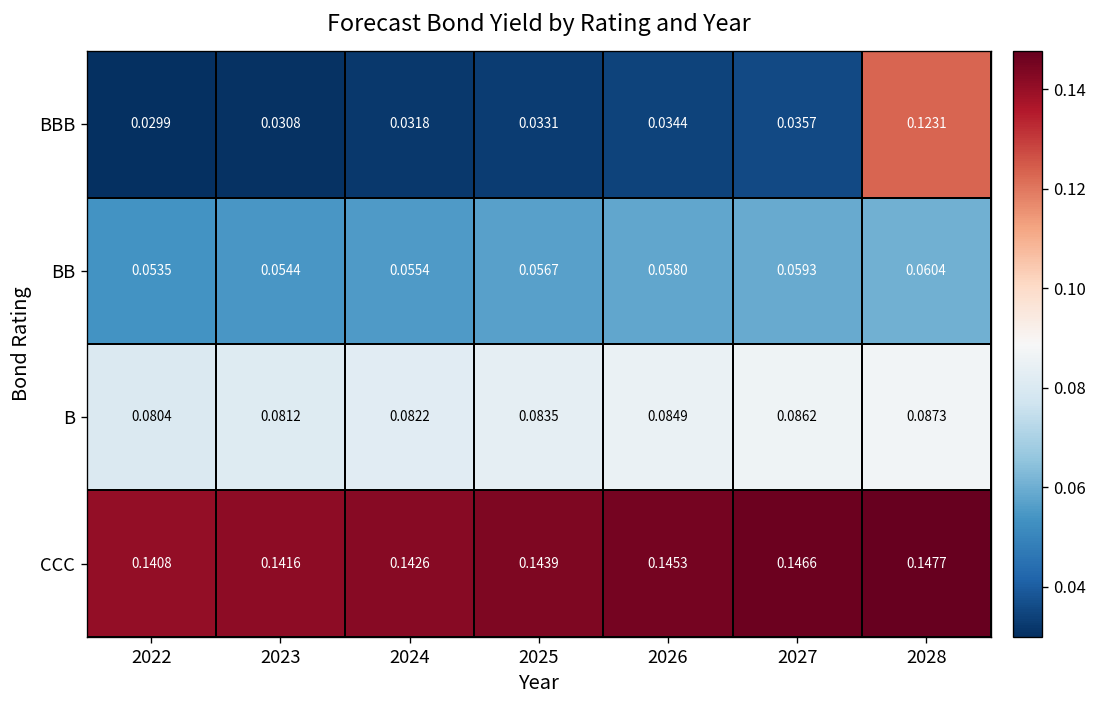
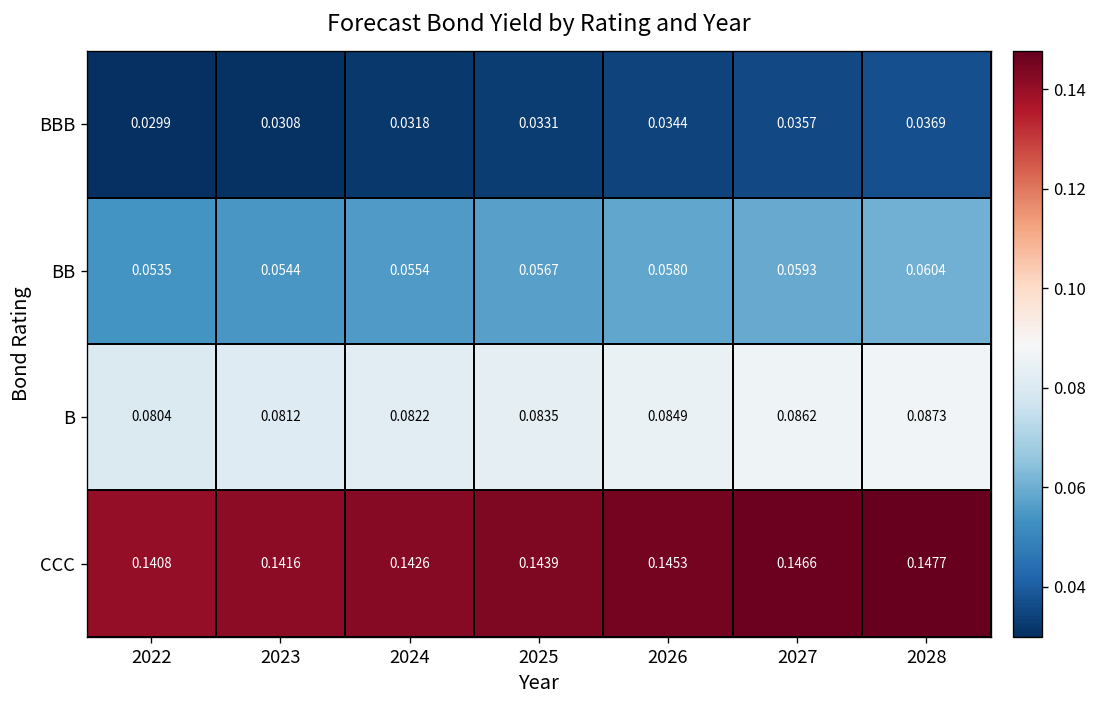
  {
    "BBB": {
      "2022": 0.0299,
      "2023": 0.0308,
      "2024": 0.0318,
      "2025": 0.0331,
      "2026": 0.0344,
      "2027": 0.0357,
-     "2028": 0.1231
+     "2028": 0.0369
    },
    "BB": {
      "2022": 0.0535,
      "2023": 0.0544,
      "2024": 0.0554,
      "2025": 0.0567,
      "2026": 0.0580,
      "2027": 0.0593,
      "2028": 0.0604
    },
    "B": {
      "2022": 0.0804,
      "2023": 0.0812,
      "2024": 0.0822,
      "2025": 0.0835,
      "2026": 0.0849,
      "2027": 0.0862,
      "2028": 0.0873
    },
    "CCC": {
      "2022": 0.1408,
      "2023": 0.1416,
      "2024": 0.1426,
      "2025": 0.1439,
      "2026": 0.1453,
      "2027": 0.1466,
      "2028": 0.1477
    }
  }
